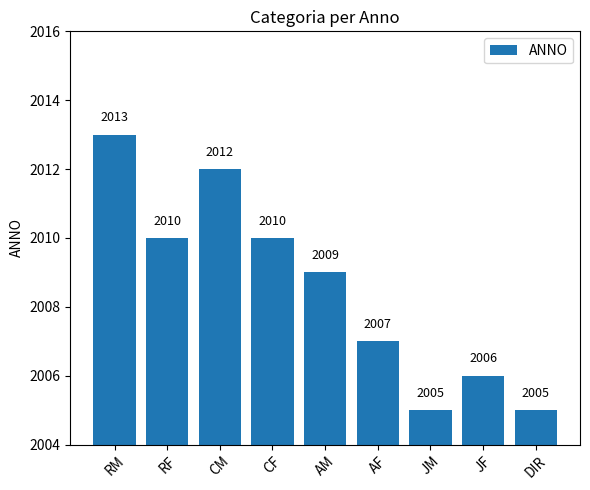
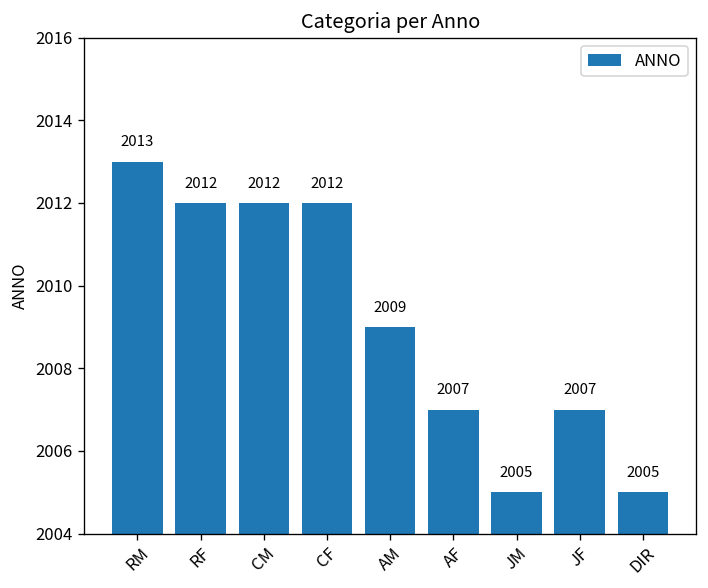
  {
    "RM": 2013,
-   "RF": 2010,
+   "RF": 2012,
    "CM": 2012,
-   "CF": 2010,
+   "CF": 2012,
    "AM": 2009,
    "AF": 2007,
    "JM": 2005,
-   "JF": 2006,
+   "JF": 2007,
    "DIR": 2005
  }
